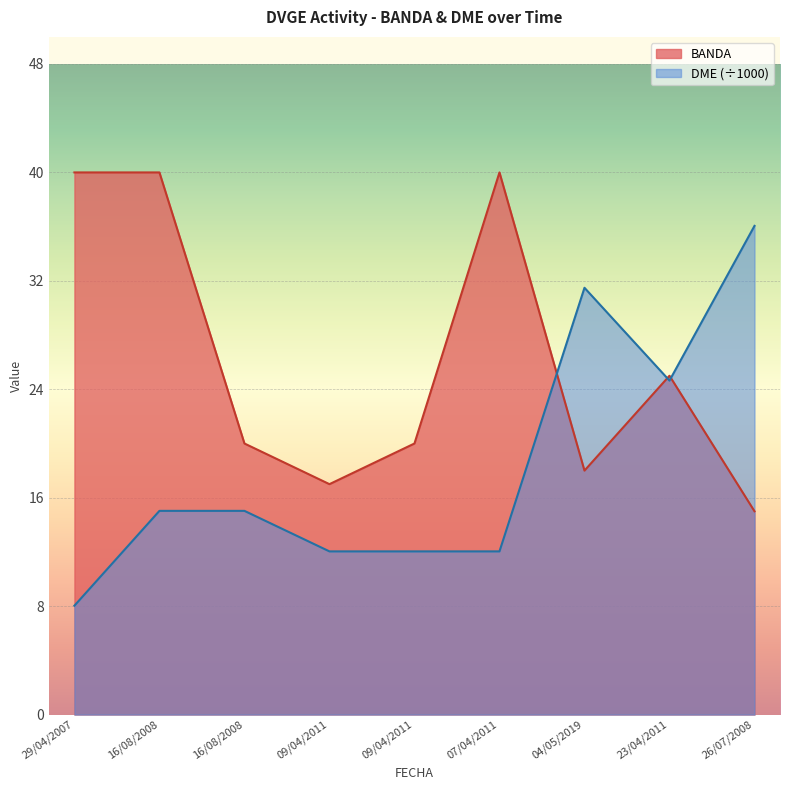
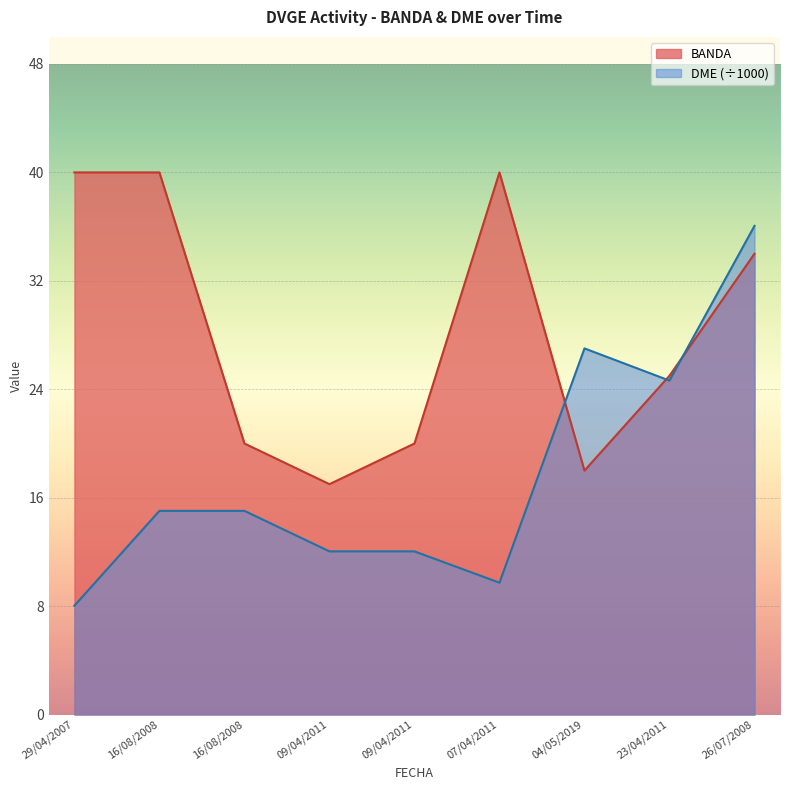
  {
    "BANDA": {
      "29/04/2007": 40,
      "07/04/2011": 40,
      "04/05/2019": 18,
      "23/04/2011": 25,
-     "26/07/2008": 15
+     "26/07/2008": 34
    },
    "DME (÷1000)": {
      "29/04/2007": 8.0,
-     "07/04/2011": 12.0,
-     "04/05/2019": 31.5,
+     "07/04/2011": 9.7,
+     "04/05/2019": 27.0,
      "23/04/2011": 24.6,
      "26/07/2008": 36.1
    }
  }
